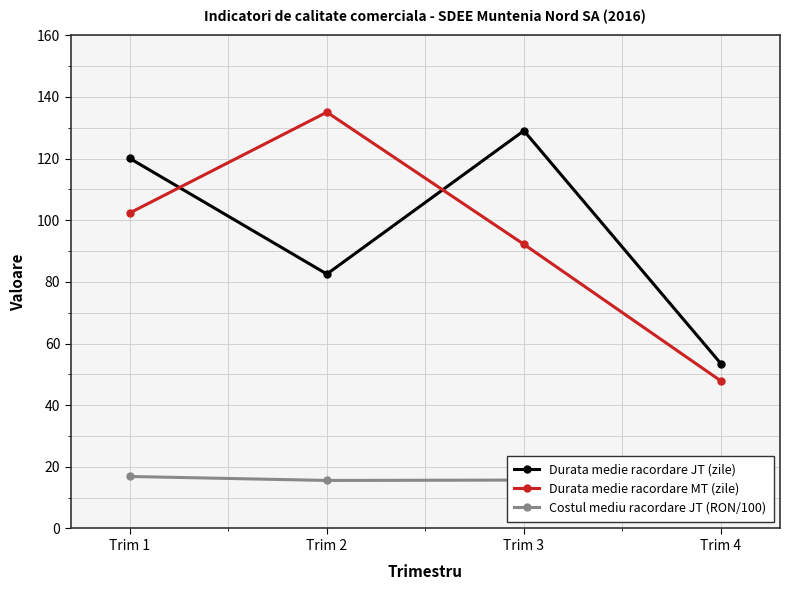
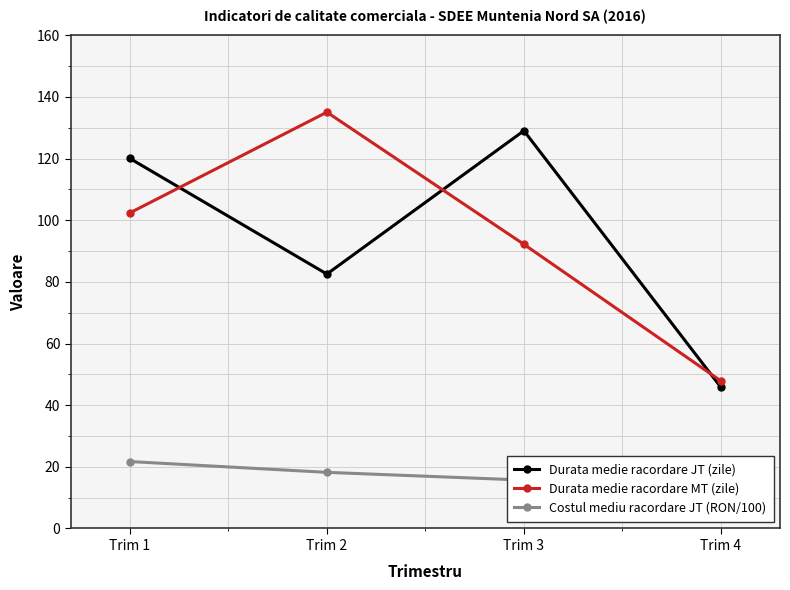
  {
    "Durata medie racordare JT (zile)": {
      "Trim 1": 120,
      "Trim 2": 83,
      "Trim 3": 129,
-     "Trim 4": 53
+     "Trim 4": 46
    },
    "Durata medie racordare MT (zile)": {
      "Trim 1": 102,
      "Trim 2": 135,
      "Trim 3": 92,
      "Trim 4": 48
    },
    "Costul mediu racordare JT (RON/100)": {
-     "Trim 1": 17,
-     "Trim 2": 16
+     "Trim 1": 22,
+     "Trim 2": 18
    }
  }
